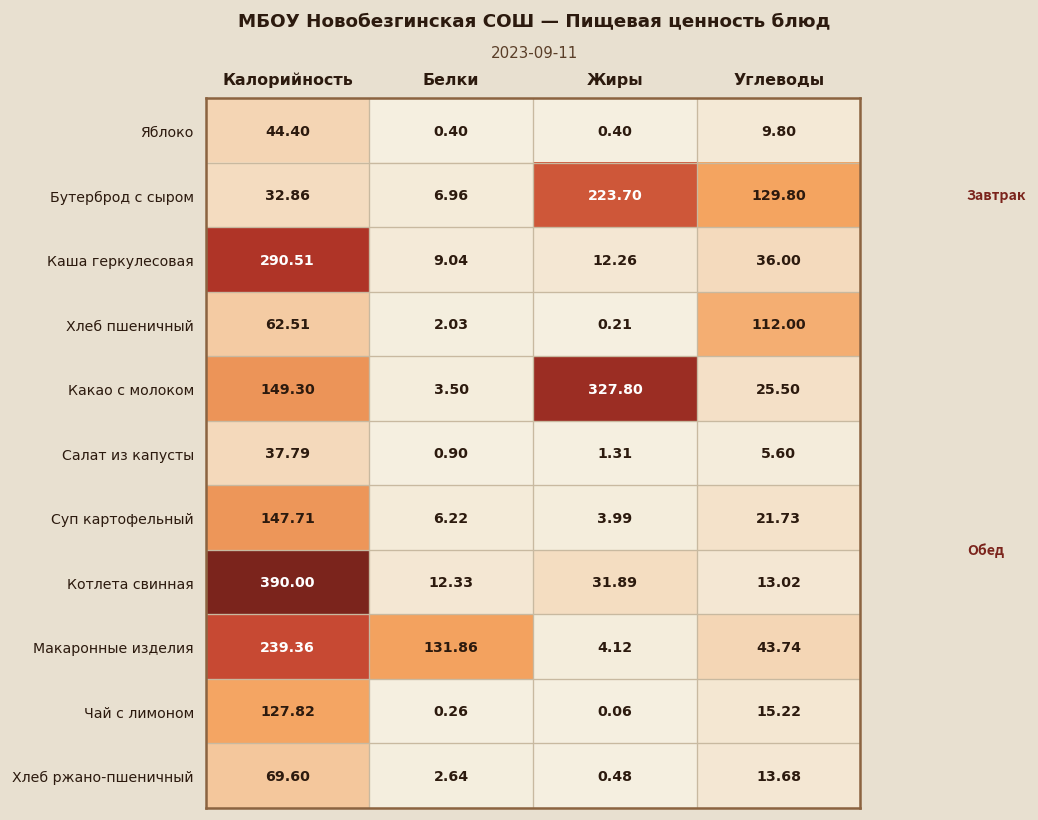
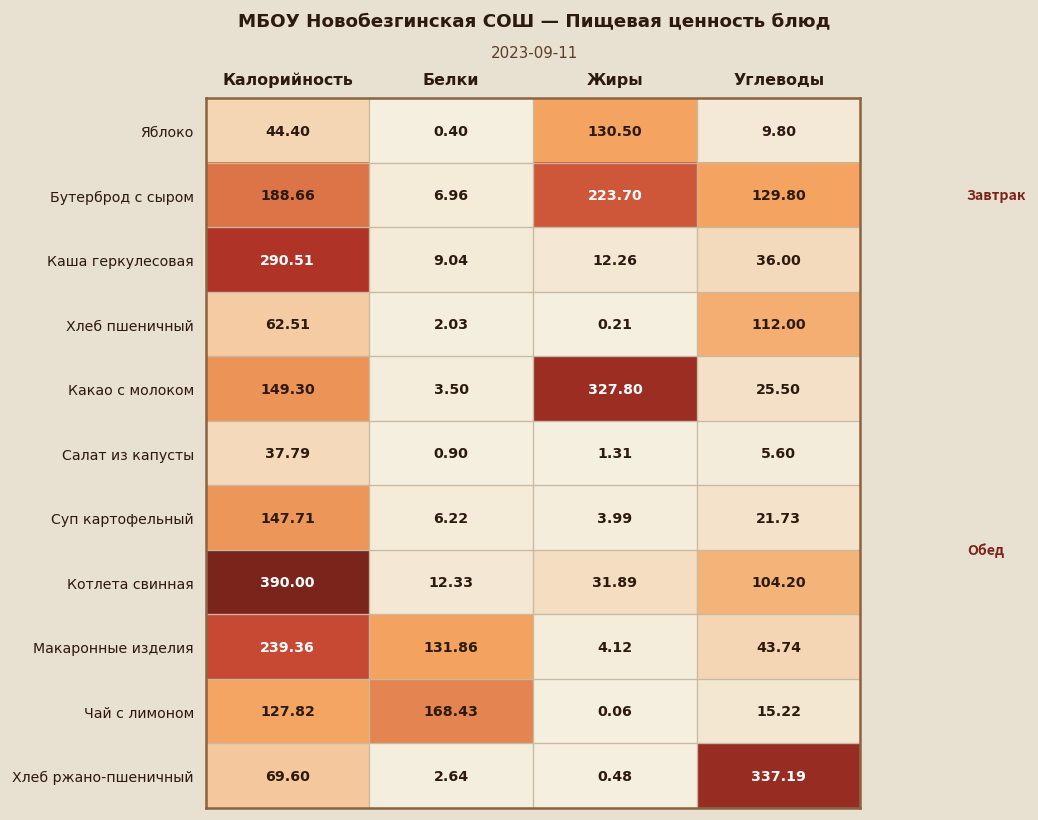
  {
    "Яблоко": {
      "Калорийность": 44.40,
      "Белки": 0.40,
-     "Жиры": 0.40,
+     "Жиры": 130.50,
      "Углеводы": 9.80
    },
    "Бутерброд с сыром": {
-     "Калорийность": 32.86,
+     "Калорийность": 188.66,
      "Белки": 6.96,
      "Жиры": 223.70,
      "Углеводы": 129.80
    },
    "Каша геркулесовая": {
      "Калорийность": 290.51,
      "Белки": 9.04,
      "Жиры": 12.26,
      "Углеводы": 36.00
    },
    "Хлеб пшеничный": {
      "Калорийность": 62.51,
      "Белки": 2.03,
      "Жиры": 0.21,
      "Углеводы": 112.00
    },
    "Какао с молоком": {
      "Калорийность": 149.30,
      "Белки": 3.50,
      "Жиры": 327.80,
      "Углеводы": 25.50
    },
    "Салат из капусты": {
      "Калорийность": 37.79,
      "Белки": 0.90,
      "Жиры": 1.31,
      "Углеводы": 5.60
    },
    "Суп картофельный": {
      "Калорийность": 147.71,
      "Белки": 6.22,
      "Жиры": 3.99,
      "Углеводы": 21.73
    },
    "Котлета свинная": {
      "Калорийность": 390.00,
      "Белки": 12.33,
      "Жиры": 31.89,
-     "Углеводы": 13.02
+     "Углеводы": 104.20
    },
    "Макаронные изделия": {
      "Калорийность": 239.36,
      "Белки": 131.86,
      "Жиры": 4.12,
      "Углеводы": 43.74
    },
    "Чай с лимоном": {
      "Калорийность": 127.82,
-     "Белки": 0.26,
+     "Белки": 168.43,
      "Жиры": 0.06,
      "Углеводы": 15.22
    },
    "Хлеб ржано-пшеничный": {
      "Калорийность": 69.60,
      "Белки": 2.64,
      "Жиры": 0.48,
-     "Углеводы": 13.68
+     "Углеводы": 337.19
    }
  }
